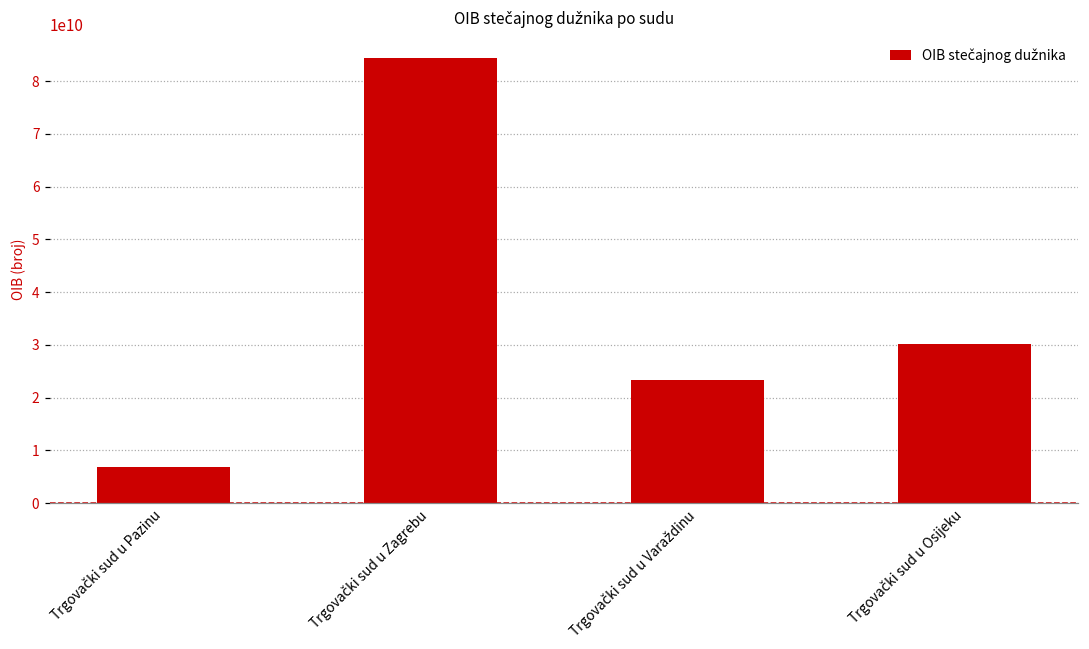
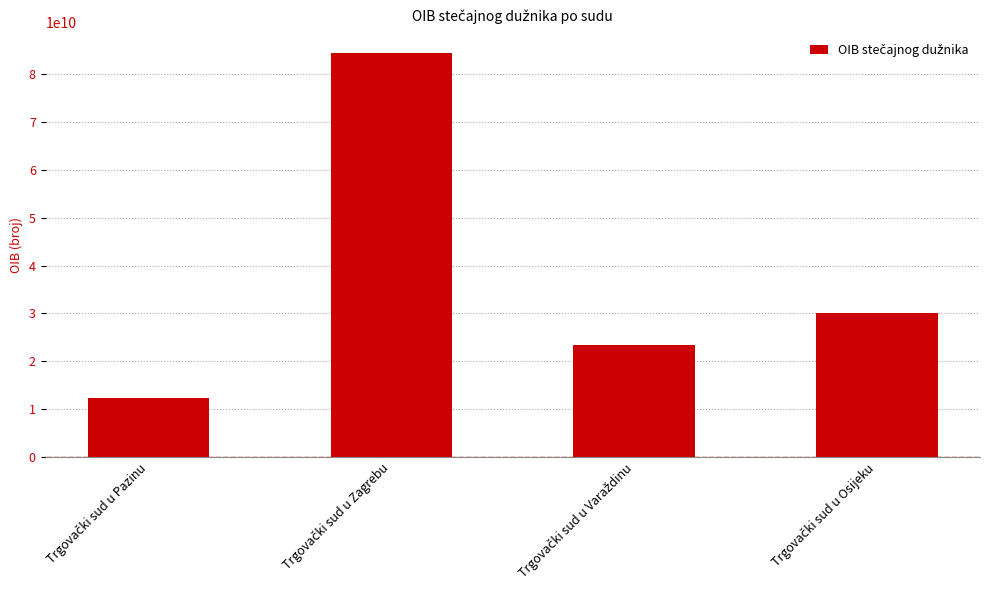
  {
-   "Trgovački sud u Pazinu": 7000000000,
+   "Trgovački sud u Pazinu": 12000000000,
    "Trgovački sud u Zagrebu": 84000000000,
    "Trgovački sud u Varaždinu": 23000000000,
    "Trgovački sud u Osijeku": 30000000000
  }
